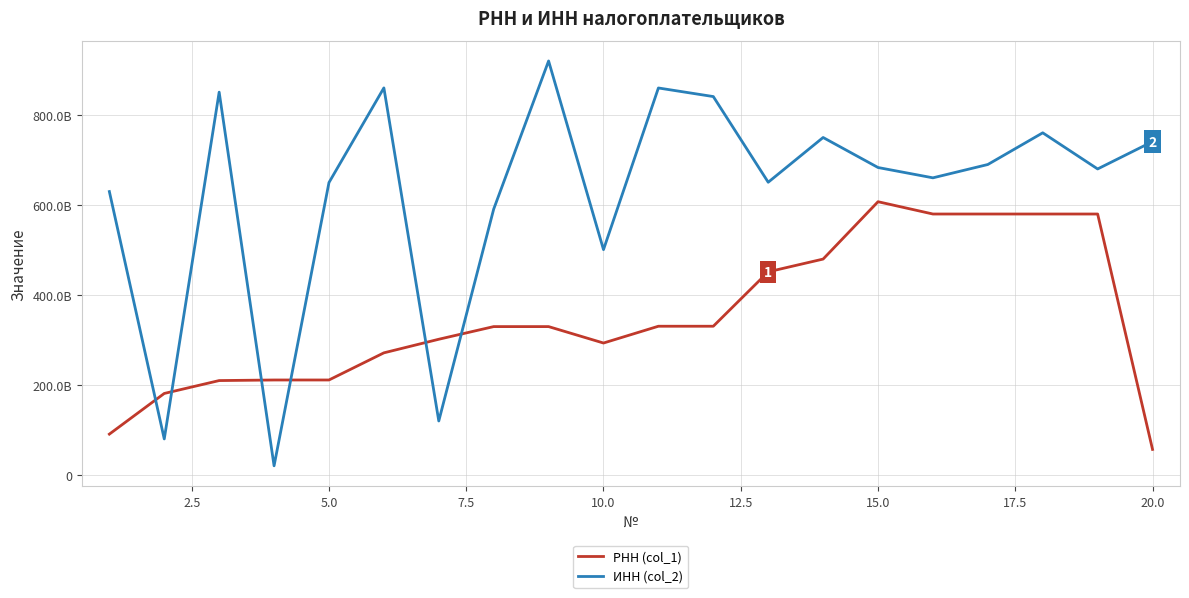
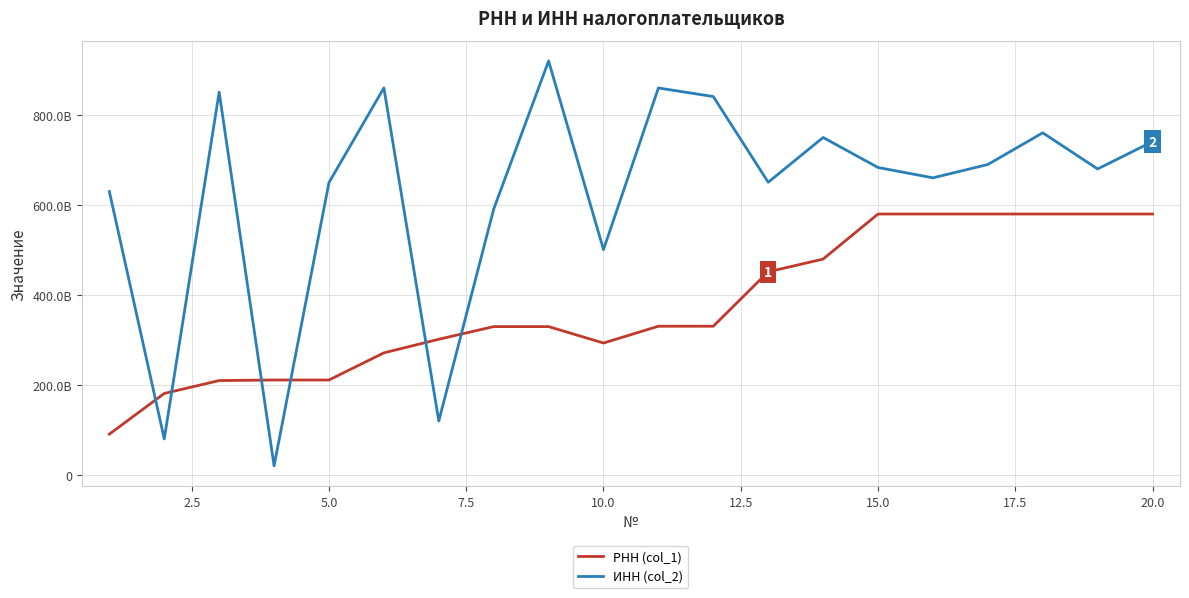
  {
    "РНН (col_1)": {
      "5.0": 210000000000,
      "10.0": 290000000000,
-     "15.0": 610000000000,
-     "20.0": 60000000000
+     "15.0": 580000000000,
+     "20.0": 580000000000
    },
    "ИНН (col_2)": {
      "5.0": 650000000000,
      "10.0": 500000000000,
      "15.0": 680000000000
    }
  }
